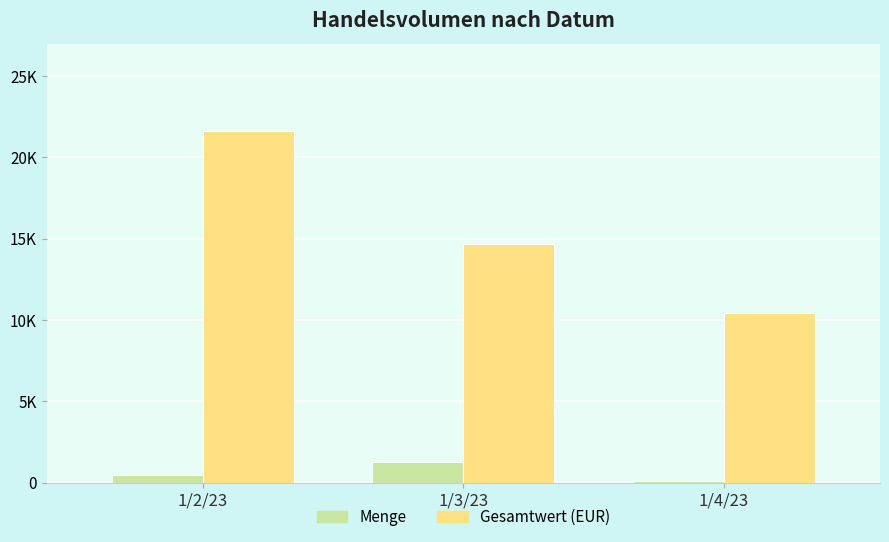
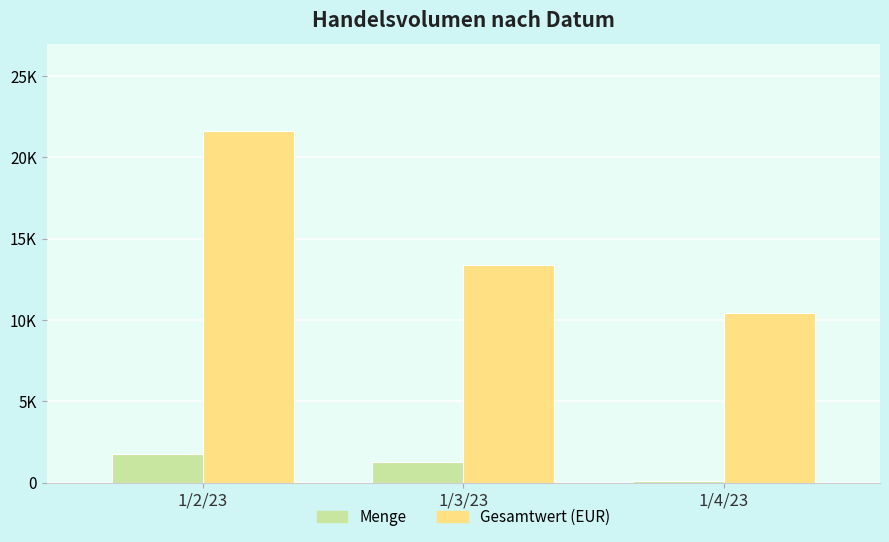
  {
    "Menge": {
-     "1/2/23": 500,
+     "1/2/23": 1700,
      "1/3/23": 1200
    },
    "Gesamtwert (EUR)": {
      "1/2/23": 21600,
-     "1/3/23": 14700,
+     "1/3/23": 13400,
      "1/4/23": 10500
    }
  }
